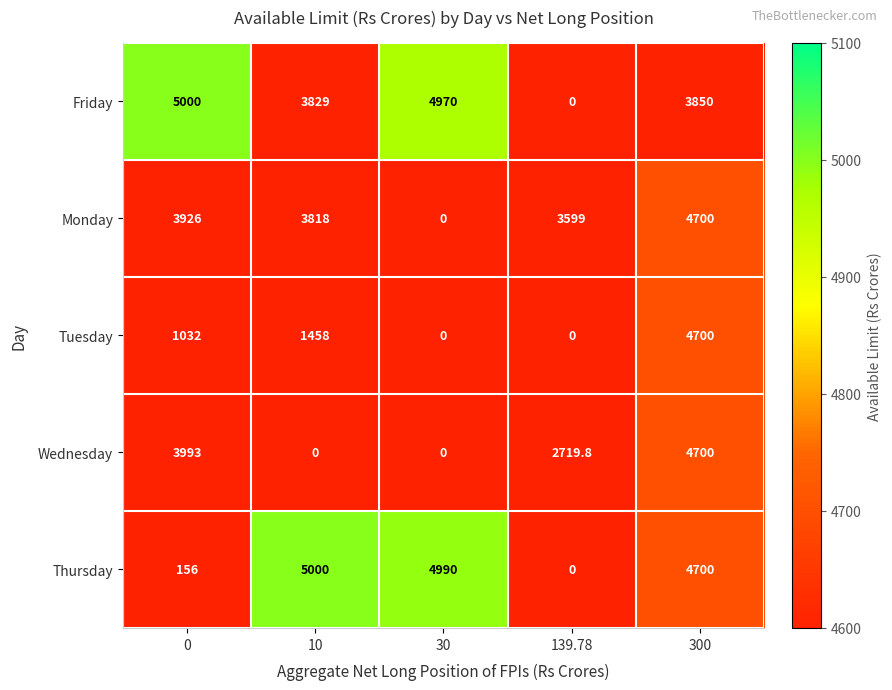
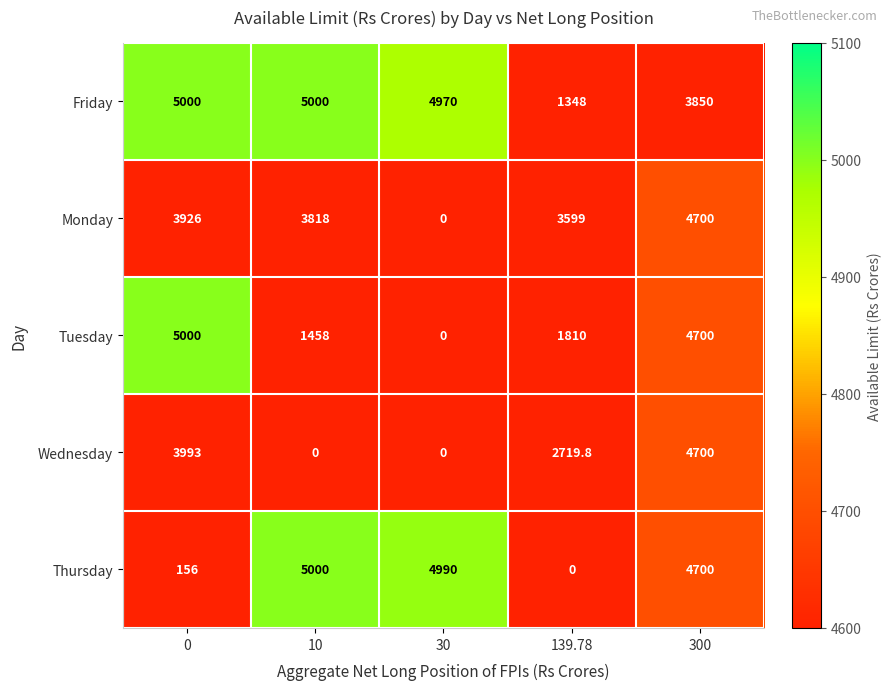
  {
    "Friday": {
      "0": 5000,
-     "10": 3829,
+     "10": 5000,
      "30": 4970,
-     "139.78": 0,
+     "139.78": 1348,
      "300": 3850
    },
    "Monday": {
      "0": 3926,
      "10": 3818,
      "30": 0,
      "139.78": 3599,
      "300": 4700
    },
    "Tuesday": {
-     "0": 1032,
+     "0": 5000,
      "10": 1458,
      "30": 0,
-     "139.78": 0,
+     "139.78": 1810,
      "300": 4700
    },
    "Wednesday": {
      "0": 3993,
      "10": 0,
      "30": 0,
      "139.78": 2719.8,
      "300": 4700
    },
    "Thursday": {
      "0": 156,
      "10": 5000,
      "30": 4990,
      "139.78": 0,
      "300": 4700
    }
  }
